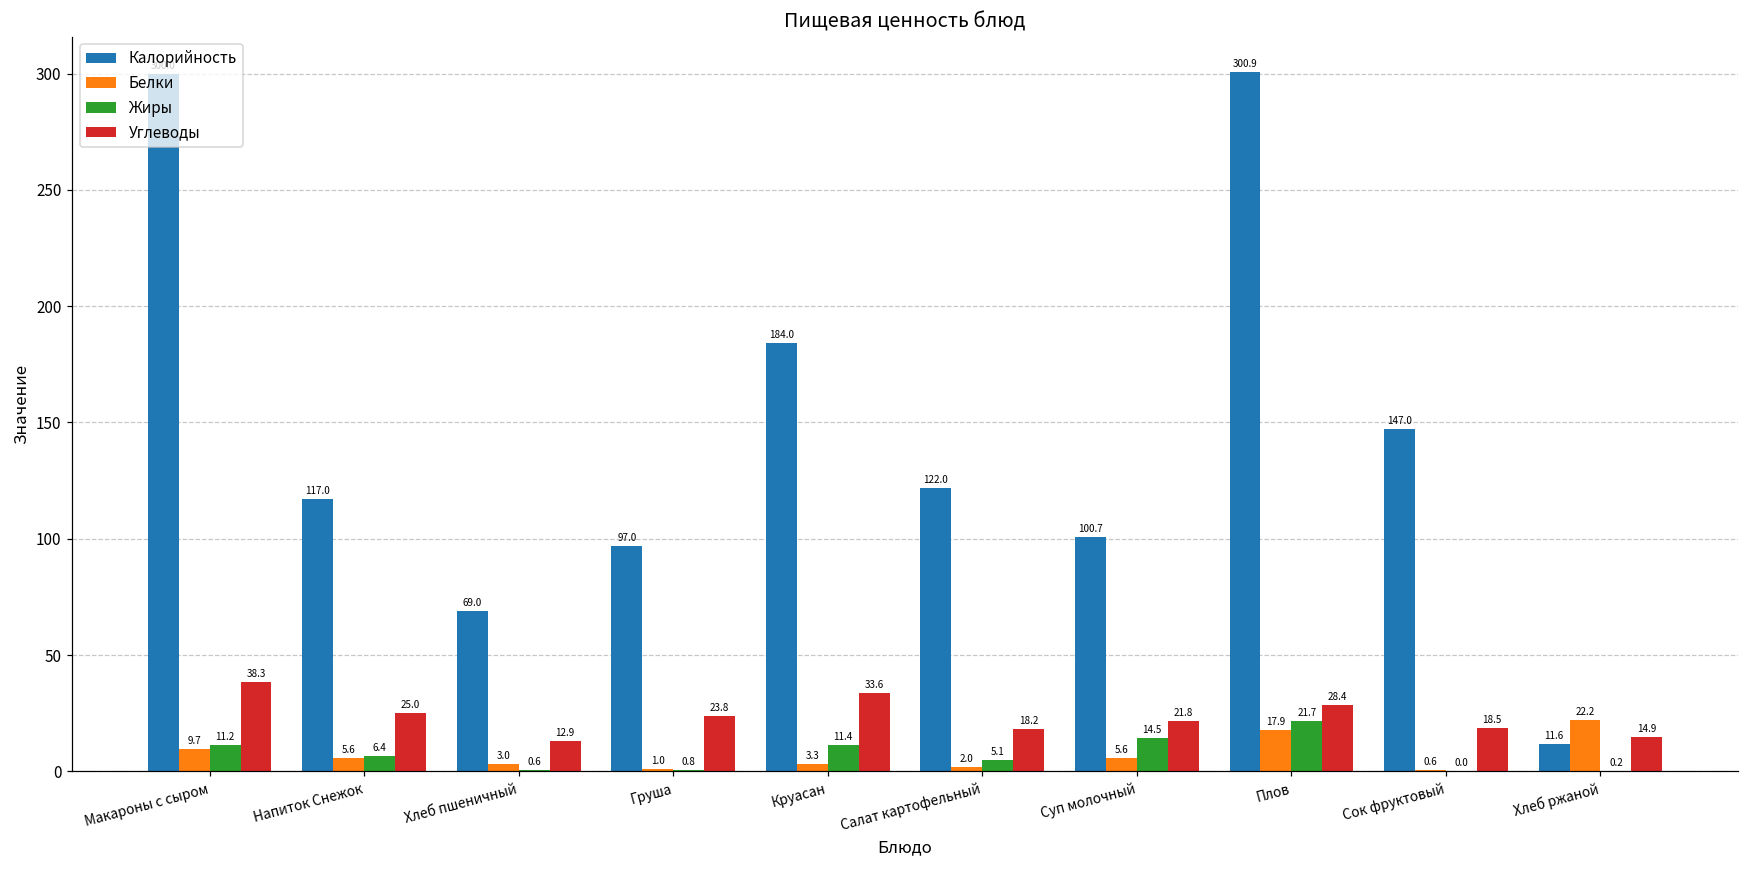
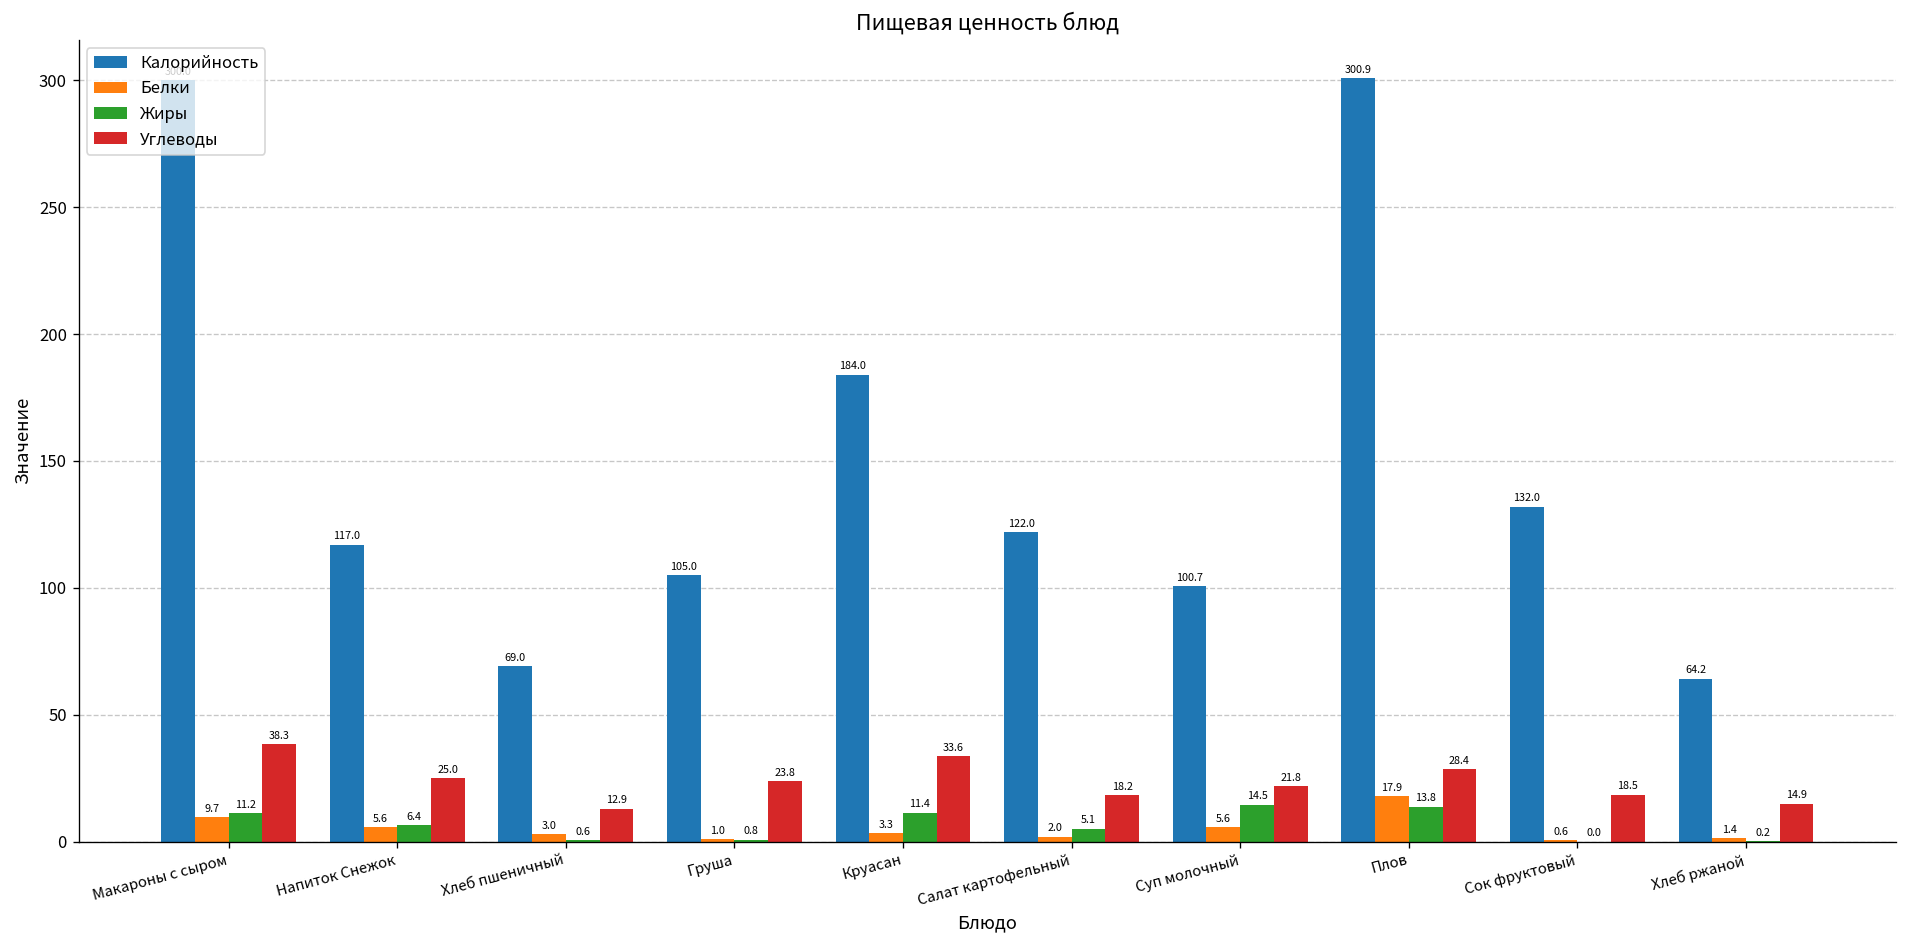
  {
    "Калорийность": {
      "Напиток Снежок": 117.0,
      "Хлеб пшеничный": 69.0,
-     "Груша": 97.0,
+     "Груша": 105.0,
      "Круасан": 184.0,
      "Салат картофельный": 122.0,
      "Суп молочный": 100.7,
      "Плов": 300.9,
-     "Сок фруктовый": 147.0,
-     "Хлеб ржаной": 11.6
+     "Сок фруктовый": 132.0,
+     "Хлеб ржаной": 64.2
    },
    "Белки": {
      "Макароны с сыром": 9.7,
      "Напиток Снежок": 5.6,
      "Хлеб пшеничный": 3.0,
      "Груша": 1.0,
      "Круасан": 3.3,
      "Салат картофельный": 2.0,
      "Суп молочный": 5.6,
      "Плов": 17.9,
      "Сок фруктовый": 0.6,
-     "Хлеб ржаной": 22.2
+     "Хлеб ржаной": 1.4
    },
    "Жиры": {
      "Макароны с сыром": 11.2,
      "Напиток Снежок": 6.4,
      "Хлеб пшеничный": 0.6,
      "Груша": 0.8,
      "Круасан": 11.4,
      "Салат картофельный": 5.1,
      "Суп молочный": 14.5,
-     "Плов": 21.7,
+     "Плов": 13.8,
      "Сок фруктовый": 0.0,
      "Хлеб ржаной": 0.2
    },
    "Углеводы": {
      "Макароны с сыром": 38.3,
      "Напиток Снежок": 25.0,
      "Хлеб пшеничный": 12.9,
      "Груша": 23.8,
      "Круасан": 33.6,
      "Салат картофельный": 18.2,
      "Суп молочный": 21.8,
      "Плов": 28.4,
      "Сок фруктовый": 18.5,
      "Хлеб ржаной": 14.9
    }
  }
